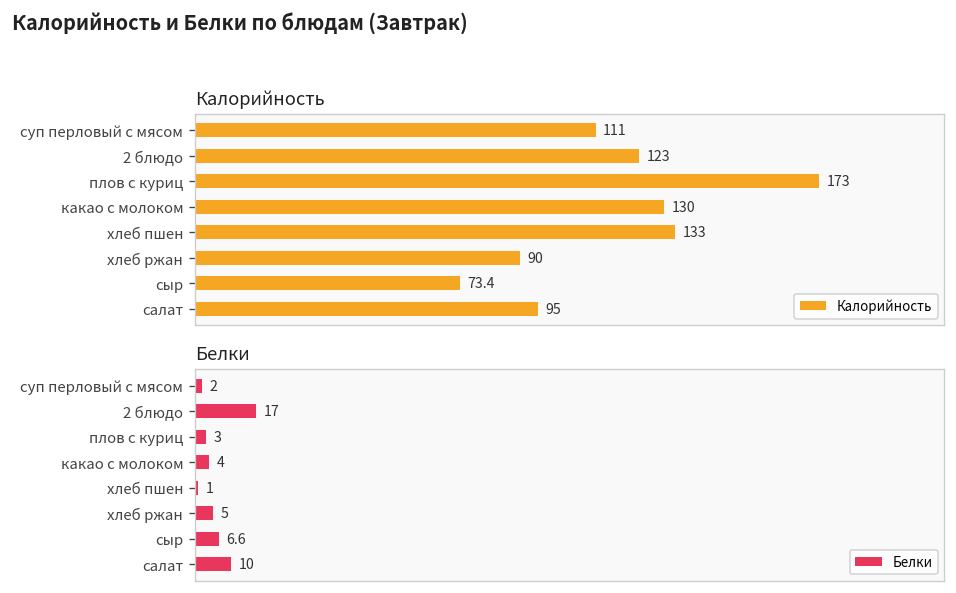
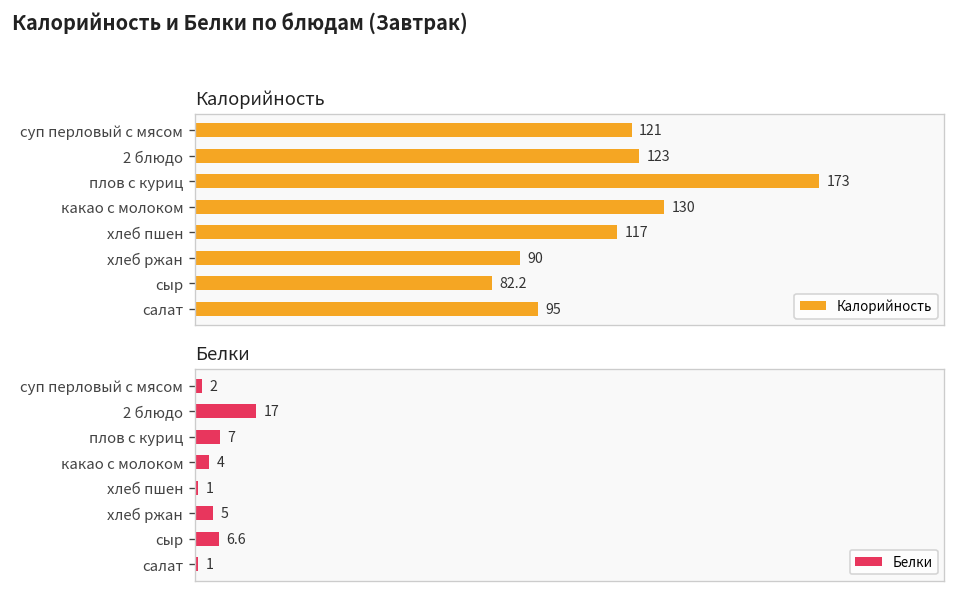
  {
    "Калорийность": {
-     "суп перловый с мясом": 111,
+     "суп перловый с мясом": 121,
      "2 блюдо": 123,
      "плов с куриц": 173,
      "какао с молоком": 130,
-     "хлеб пшен": 133,
+     "хлеб пшен": 117,
      "хлеб ржан": 90,
-     "сыр": 73.4,
+     "сыр": 82.2,
      "салат": 95
    },
    "Белки": {
      "суп перловый с мясом": 2,
      "2 блюдо": 17,
-     "плов с куриц": 3,
+     "плов с куриц": 7,
      "какао с молоком": 4,
      "хлеб пшен": 1,
      "хлеб ржан": 5,
      "сыр": 6.6,
-     "салат": 10
+     "салат": 1
    }
  }
